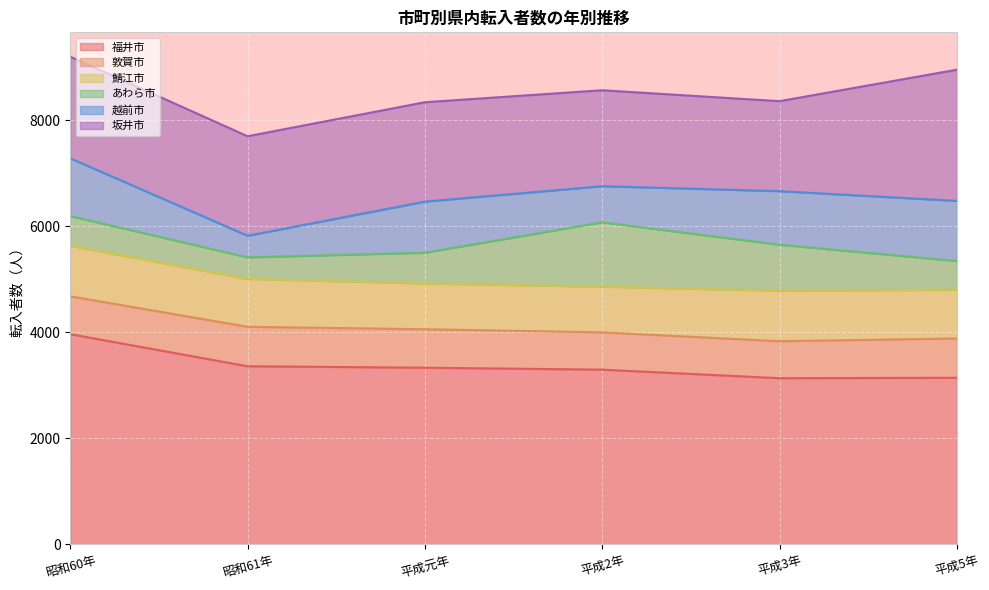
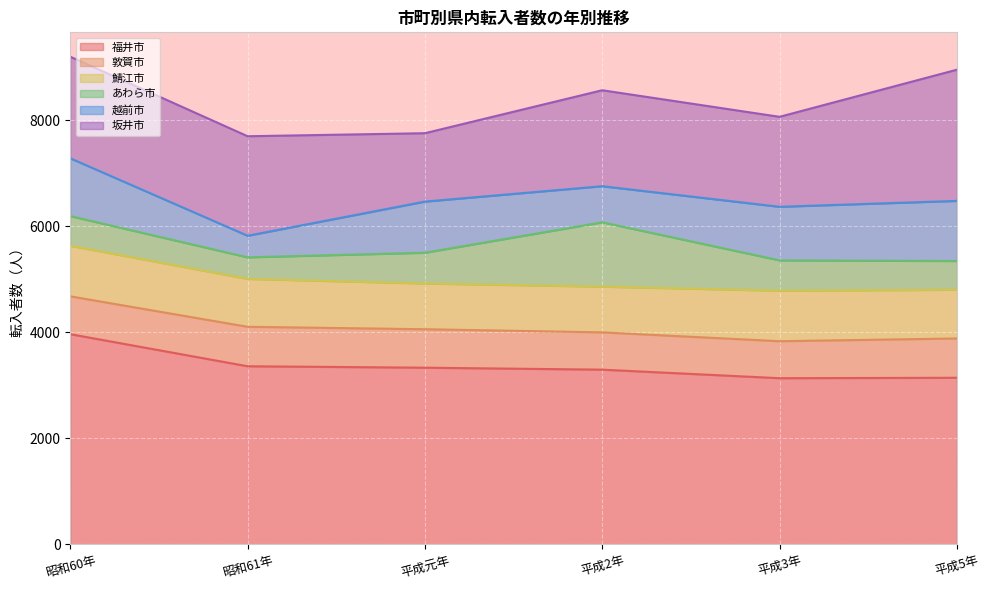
  {
    "あわら市": {
      "昭和60年": 600,
      "昭和61年": 400,
      "平成元年": 600,
      "平成2年": 1200,
-     "平成3年": 900,
+     "平成3年": 600,
      "平成5年": 500
    },
    "越前市": {
      "昭和60年": 1100,
      "昭和61年": 400,
      "平成元年": 1000,
      "平成2年": 700,
      "平成3年": 1000,
      "平成5年": 1100
    },
    "坂井市": {
      "昭和60年": 1900,
      "昭和61年": 1900,
-     "平成元年": 1900,
+     "平成元年": 1300,
      "平成2年": 1800,
      "平成3年": 1700,
      "平成5年": 2500
    }
  }
